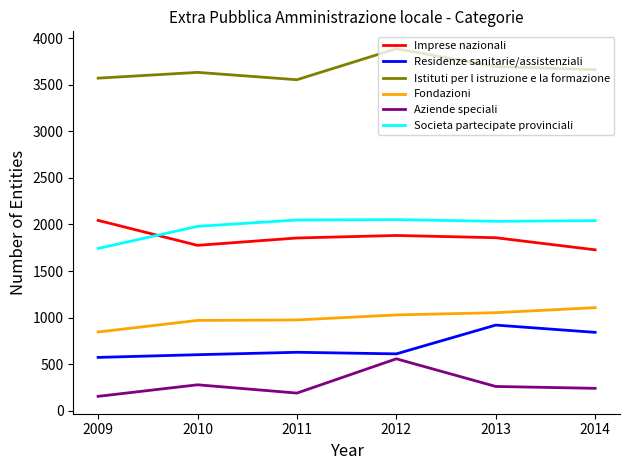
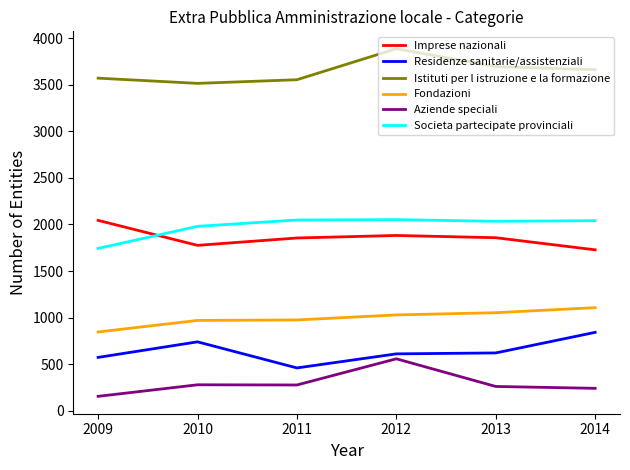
  {
    "Imprese nazionali": {
      "2009": 2000,
      "2010": 1800,
      "2011": 1900,
      "2012": 1900,
      "2013": 1900,
      "2014": 1700
    },
    "Residenze sanitarie/assistenziali": {
      "2009": 600,
-     "2010": 600,
-     "2011": 600,
+     "2010": 700,
+     "2011": 500,
      "2012": 600,
-     "2013": 900,
+     "2013": 600,
      "2014": 800
    },
    "Istituti per l istruzione e la formazione": {
      "2009": 3600,
-     "2010": 3600,
+     "2010": 3500,
      "2011": 3600
    },
    "Fondazioni": {
      "2009": 800,
      "2010": 1000,
      "2011": 1000,
      "2012": 1000,
      "2013": 1100,
      "2014": 1100
    },
    "Aziende speciali": {
      "2009": 200,
      "2010": 300,
-     "2011": 200,
+     "2011": 300,
      "2012": 600,
      "2013": 300,
      "2014": 200
    },
    "Societa partecipate provinciali": {
      "2009": 1700,
      "2010": 2000,
      "2011": 2000,
      "2012": 2100,
      "2013": 2000,
      "2014": 2000
    }
  }
